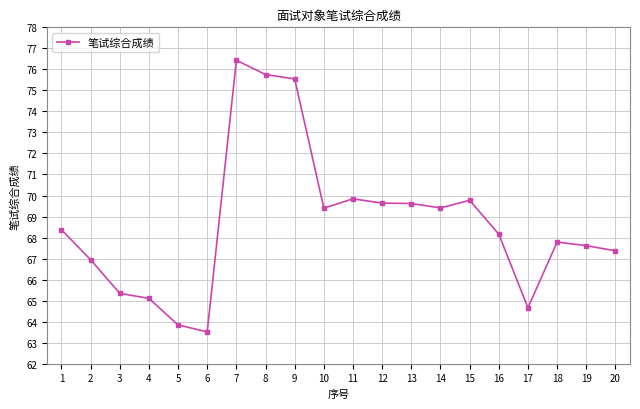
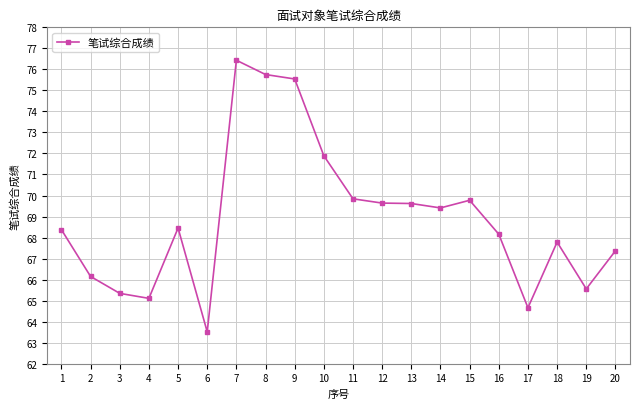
  {
    "1": 68.4,
-   "2": 66.9,
+   "2": 66.1,
    "3": 65.3,
    "4": 65.1,
-   "5": 63.8,
+   "5": 68.5,
    "6": 63.5,
    "7": 76.4,
    "8": 75.8,
    "9": 75.5,
-   "10": 69.4,
+   "10": 71.9,
    "11": 69.8,
    "12": 69.6,
    "13": 69.6,
    "14": 69.4,
    "15": 69.8,
    "16": 68.2,
    "17": 64.7,
    "18": 67.8,
-   "19": 67.6,
+   "19": 65.6,
    "20": 67.4
  }
